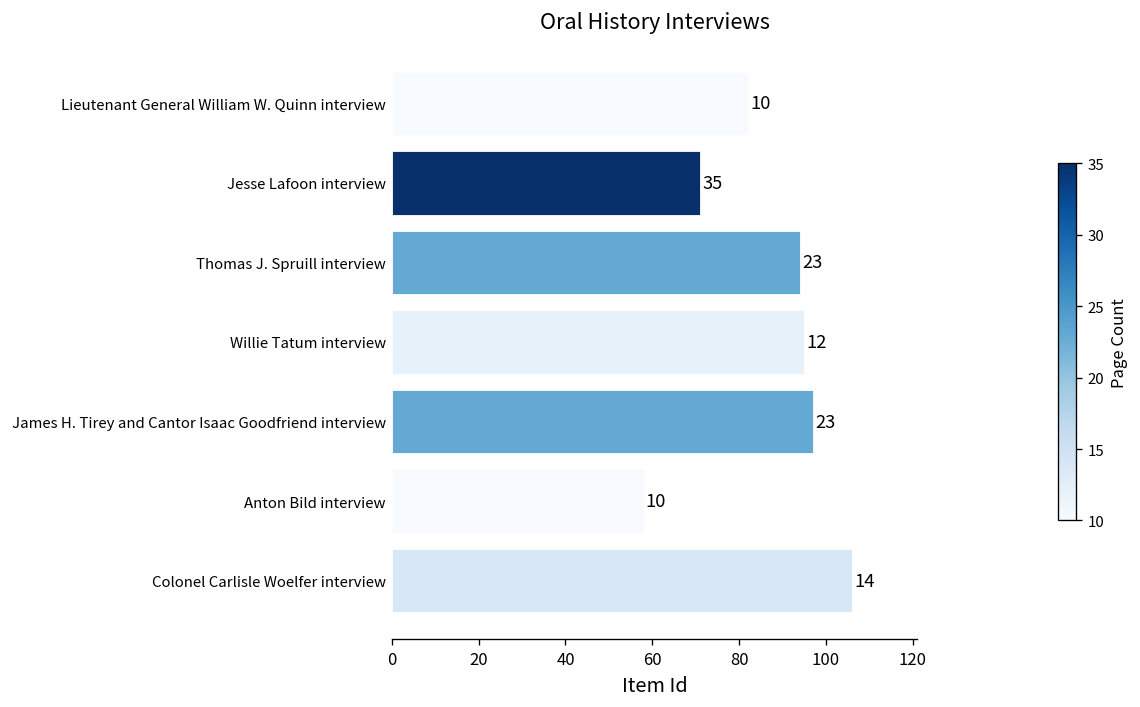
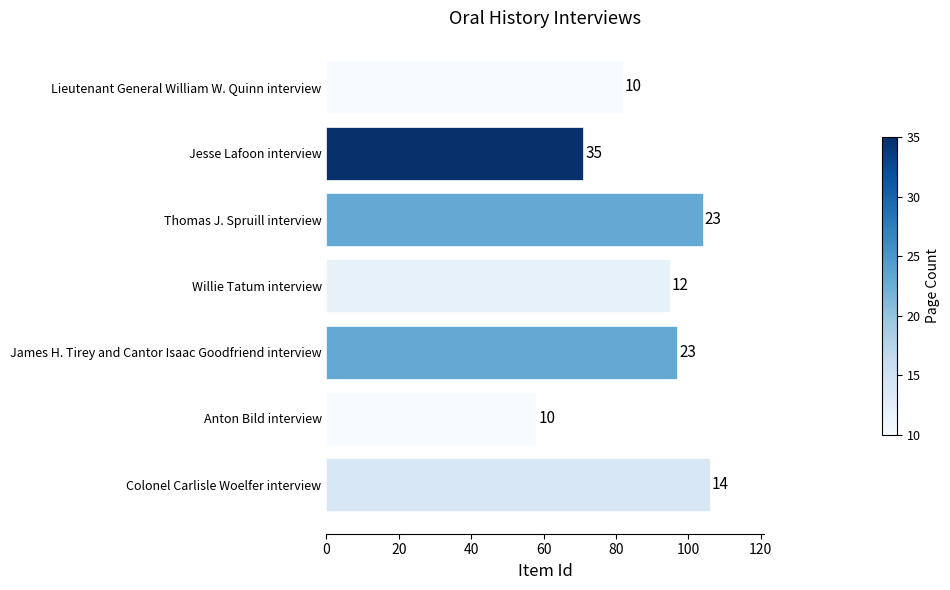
  {
-   "Thomas J. Spruill interview": 94
+   "Thomas J. Spruill interview": 104
  }
